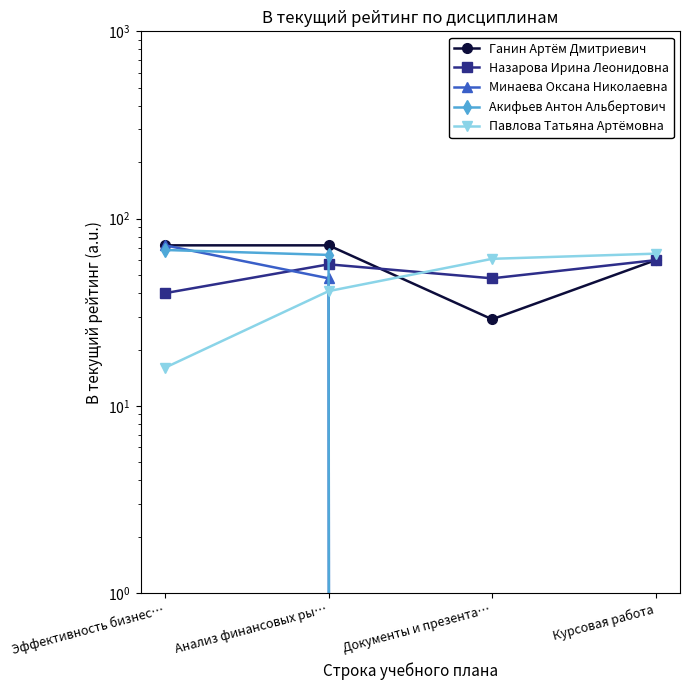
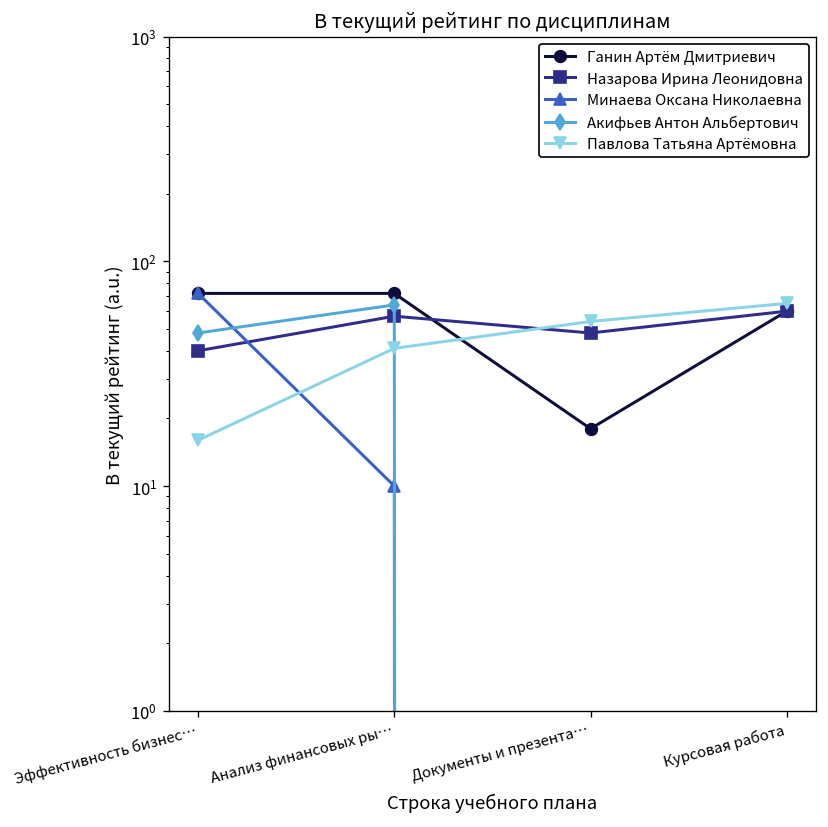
  {
    "Ганин Артём Дмитриевич": {
      "Анализ финансовых ры…": 72,
-     "Документы и презента…": 29
+     "Документы и презента…": 18
    },
    "Назарова Ирина Леонидовна": {
      "Эффективность бизнес…": 40,
      "Анализ финансовых ры…": 57,
      "Документы и презента…": 48
    },
    "Минаева Оксана Николаевна": {
-     "Анализ финансовых ры…": 48
+     "Анализ финансовых ры…": 10
    },
    "Акифьев Антон Альбертович": {
-     "Эффективность бизнес…": 68,
+     "Эффективность бизнес…": 48,
      "Анализ финансовых ры…": 64
    },
    "Павлова Татьяна Артёмовна": {
      "Эффективность бизнес…": 16,
      "Анализ финансовых ры…": 41,
-     "Документы и презента…": 61,
+     "Документы и презента…": 54,
      "Курсовая работа": 65
    }
  }
